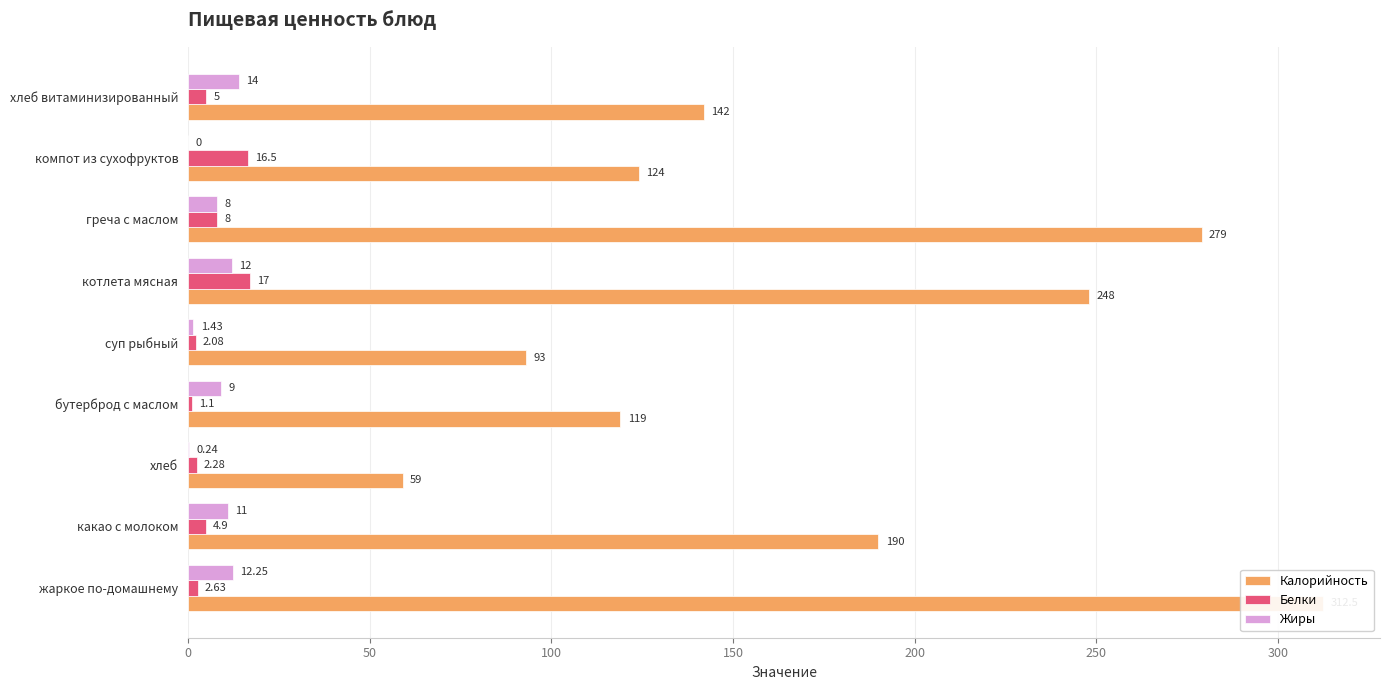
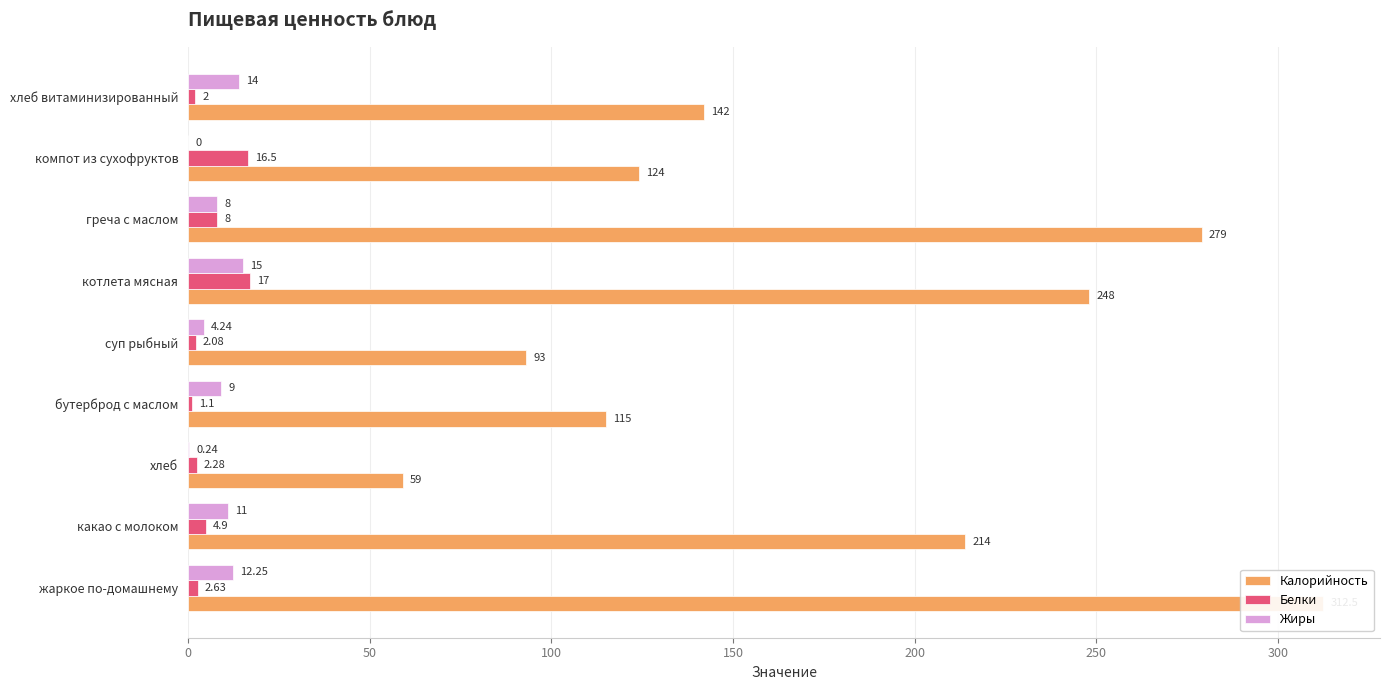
  {
    "Калорийность": {
      "хлеб витаминизированный": 142,
      "компот из сухофруктов": 124,
      "греча с маслом": 279,
      "котлета мясная": 248,
      "суп рыбный": 93,
-     "бутерброд с маслом": 119,
+     "бутерброд с маслом": 115,
      "хлеб": 59,
-     "какао с молоком": 190
+     "какао с молоком": 214
    },
    "Белки": {
-     "хлеб витаминизированный": 5,
+     "хлеб витаминизированный": 2,
      "компот из сухофруктов": 16.5,
      "греча с маслом": 8,
      "котлета мясная": 17,
      "суп рыбный": 2.08,
      "бутерброд с маслом": 1.1,
      "хлеб": 2.28,
      "какао с молоком": 4.9,
      "жаркое по-домашнему": 2.63
    },
    "Жиры": {
      "хлеб витаминизированный": 14,
      "компот из сухофруктов": 0,
      "греча с маслом": 8,
-     "котлета мясная": 12,
-     "суп рыбный": 1.43,
+     "котлета мясная": 15,
+     "суп рыбный": 4.24,
      "бутерброд с маслом": 9,
      "хлеб": 0.24,
      "какао с молоком": 11,
      "жаркое по-домашнему": 12.25
    }
  }
